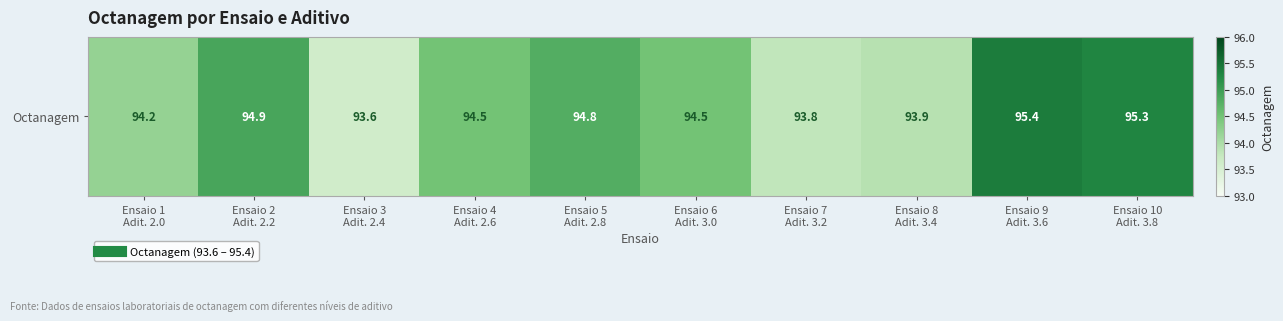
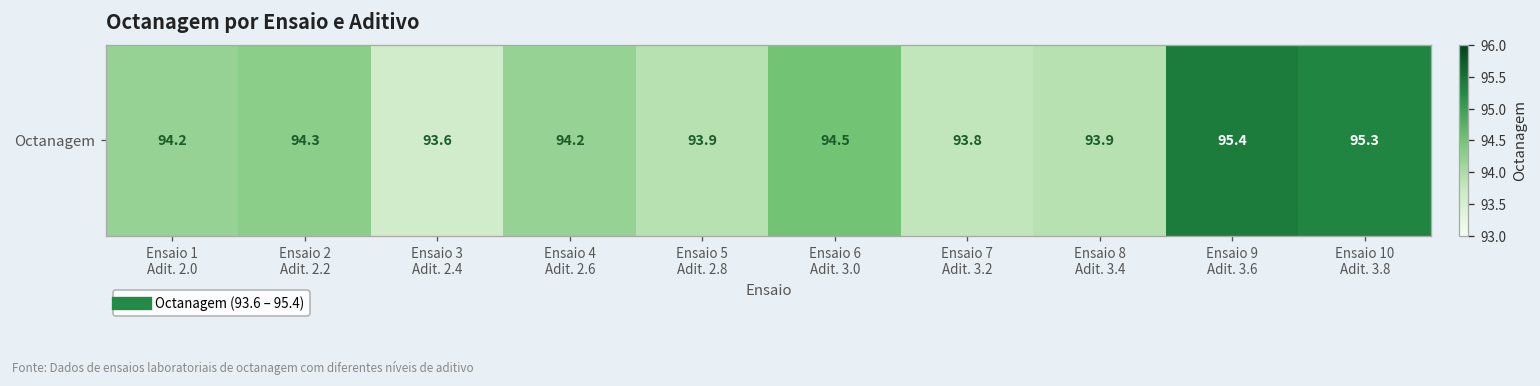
  {
    "Octanagem": {
      "Ensaio 1 Adit. 2.0": 94.2,
-     "Ensaio 2 Adit. 2.2": 94.9,
+     "Ensaio 2 Adit. 2.2": 94.3,
      "Ensaio 3 Adit. 2.4": 93.6,
-     "Ensaio 4 Adit. 2.6": 94.5,
-     "Ensaio 5 Adit. 2.8": 94.8,
+     "Ensaio 4 Adit. 2.6": 94.2,
+     "Ensaio 5 Adit. 2.8": 93.9,
      "Ensaio 6 Adit. 3.0": 94.5,
      "Ensaio 7 Adit. 3.2": 93.8,
      "Ensaio 8 Adit. 3.4": 93.9,
      "Ensaio 9 Adit. 3.6": 95.4,
      "Ensaio 10 Adit. 3.8": 95.3
    }
  }
